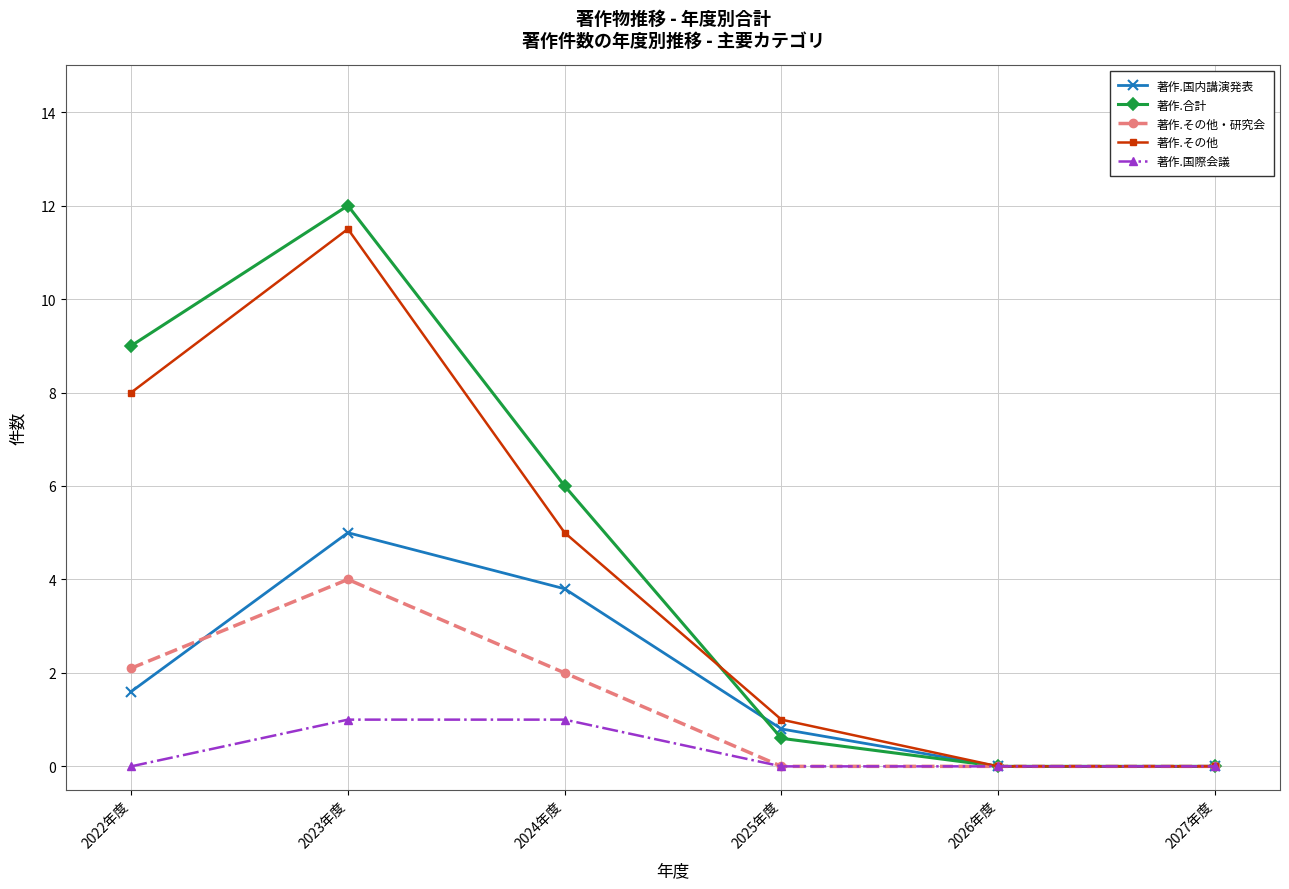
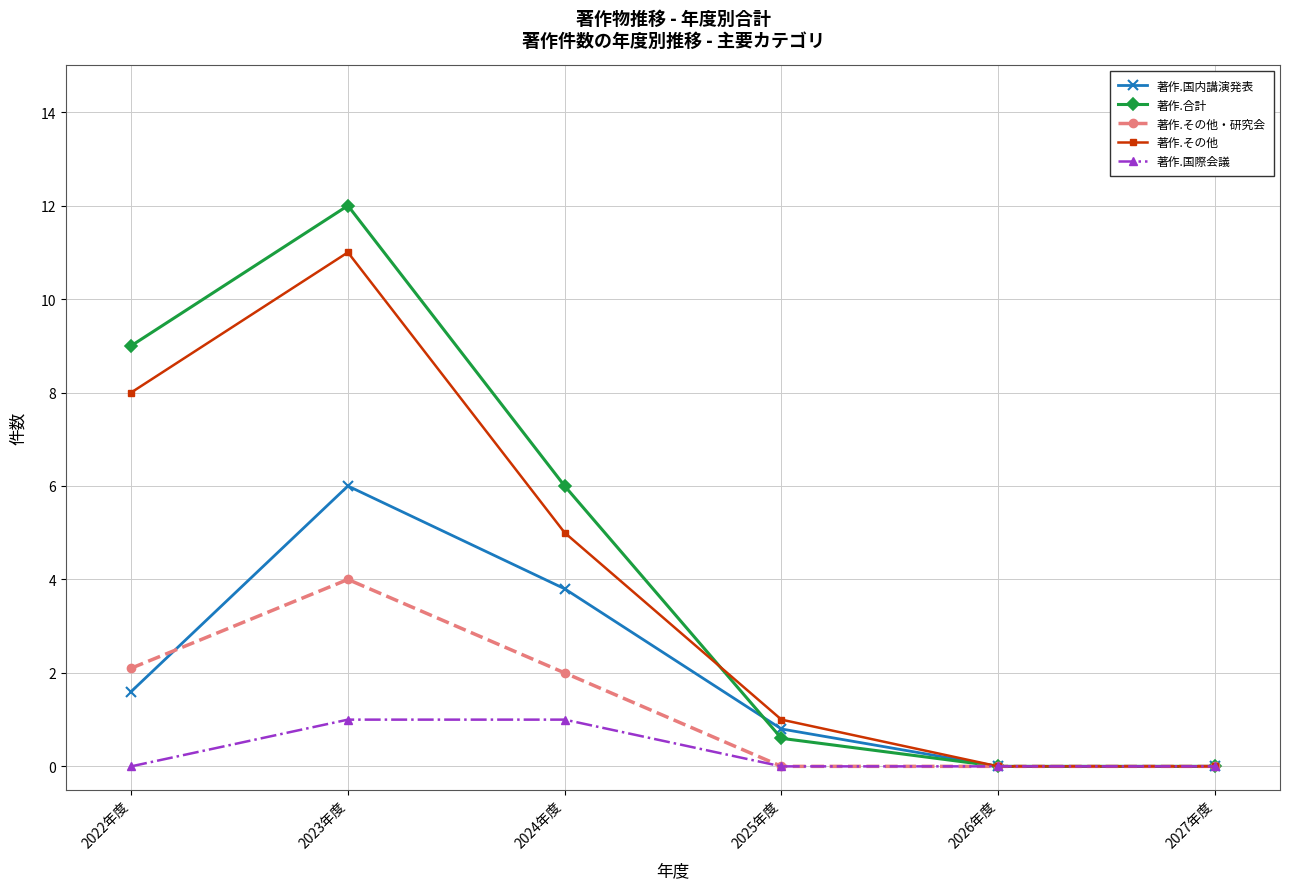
  {
    "著作.国内講演発表": {
      "2022年度": 1.6,
-     "2023年度": 5,
+     "2023年度": 6,
      "2024年度": 3.8,
      "2025年度": 0.8
    },
    "著作.合計": {
      "2022年度": 9.0,
      "2023年度": 12.0,
      "2024年度": 6.0,
      "2025年度": 0.6
    },
    "著作.その他・研究会": {
      "2022年度": 2.1,
      "2023年度": 4.0,
      "2024年度": 2.0
    },
    "著作.その他": {
      "2022年度": 8.0,
-     "2023年度": 11.5,
+     "2023年度": 11.0,
      "2024年度": 5.0,
      "2025年度": 1.0
    },
    "著作.国際会議": {
      "2022年度": 0.0,
      "2023年度": 1.0,
      "2024年度": 1.0
    }
  }
